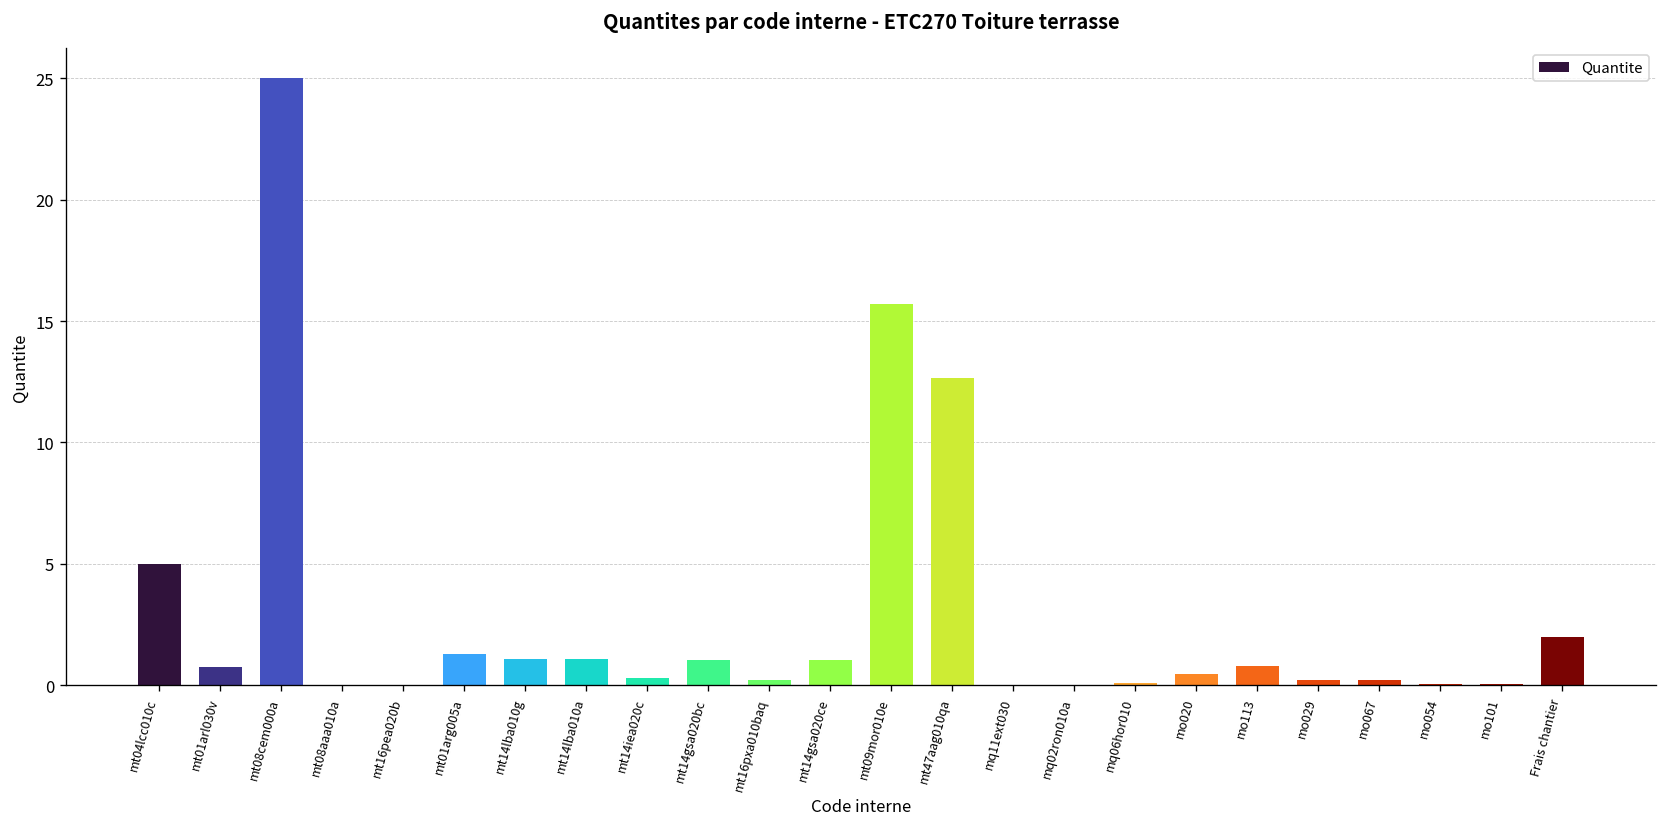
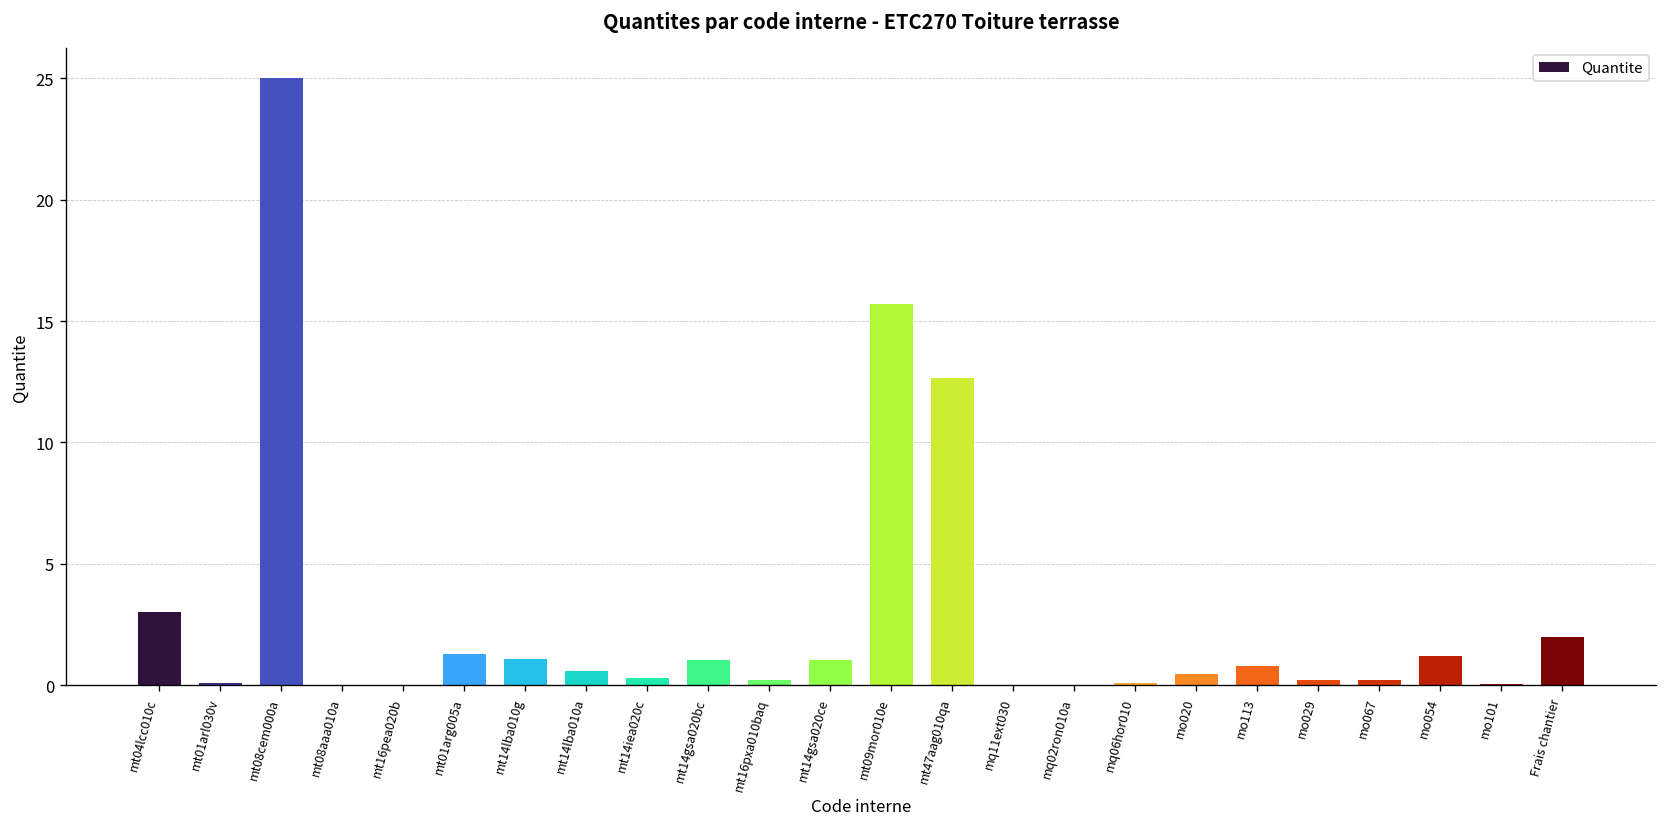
  {
-   "mt04lcc010c": 5,
-   "mt01arl030v": 0.8,
+   "mt04lcc010c": 3,
+   "mt01arl030v": 0.1,
    "mt08cem000a": 25.0,
    "mt01arg005a": 1.3,
    "mt14lba010g": 1.1,
-   "mt14lba010a": 1.1,
+   "mt14lba010a": 0.6,
    "mt14iea020c": 0.3,
    "mt14gsa020bc": 1.1,
    "mt16pxa010baq": 0.2,
    "mt14gsa020ce": 1.1,
    "mt09mor010e": 15.7,
    "mt47aag010qa": 12.6,
    "mo020": 0.4,
    "mo113": 0.8,
    "mo029": 0.2,
    "mo067": 0.2,
-   "mo054": 0.1,
+   "mo054": 1.2,
    "Frais chantier": 2.0
  }
